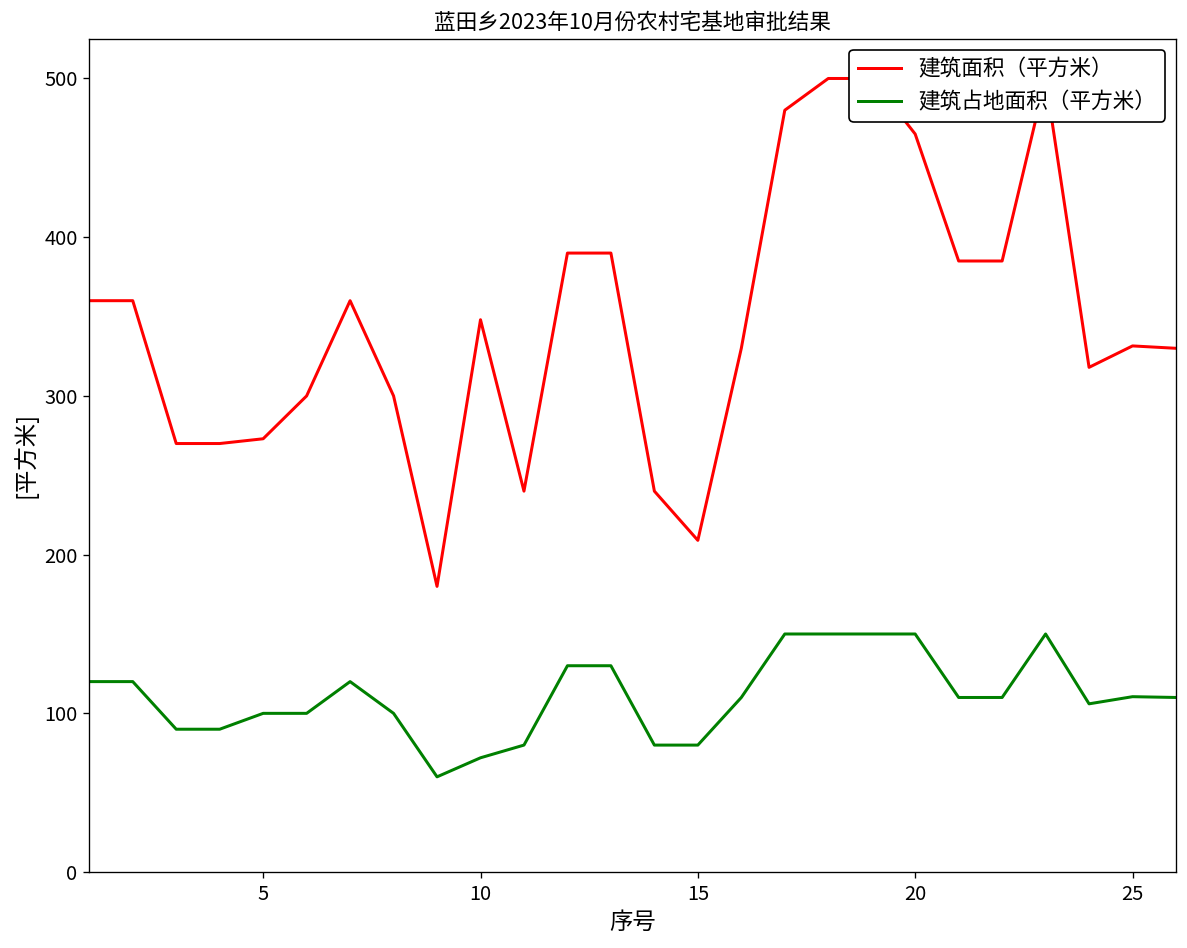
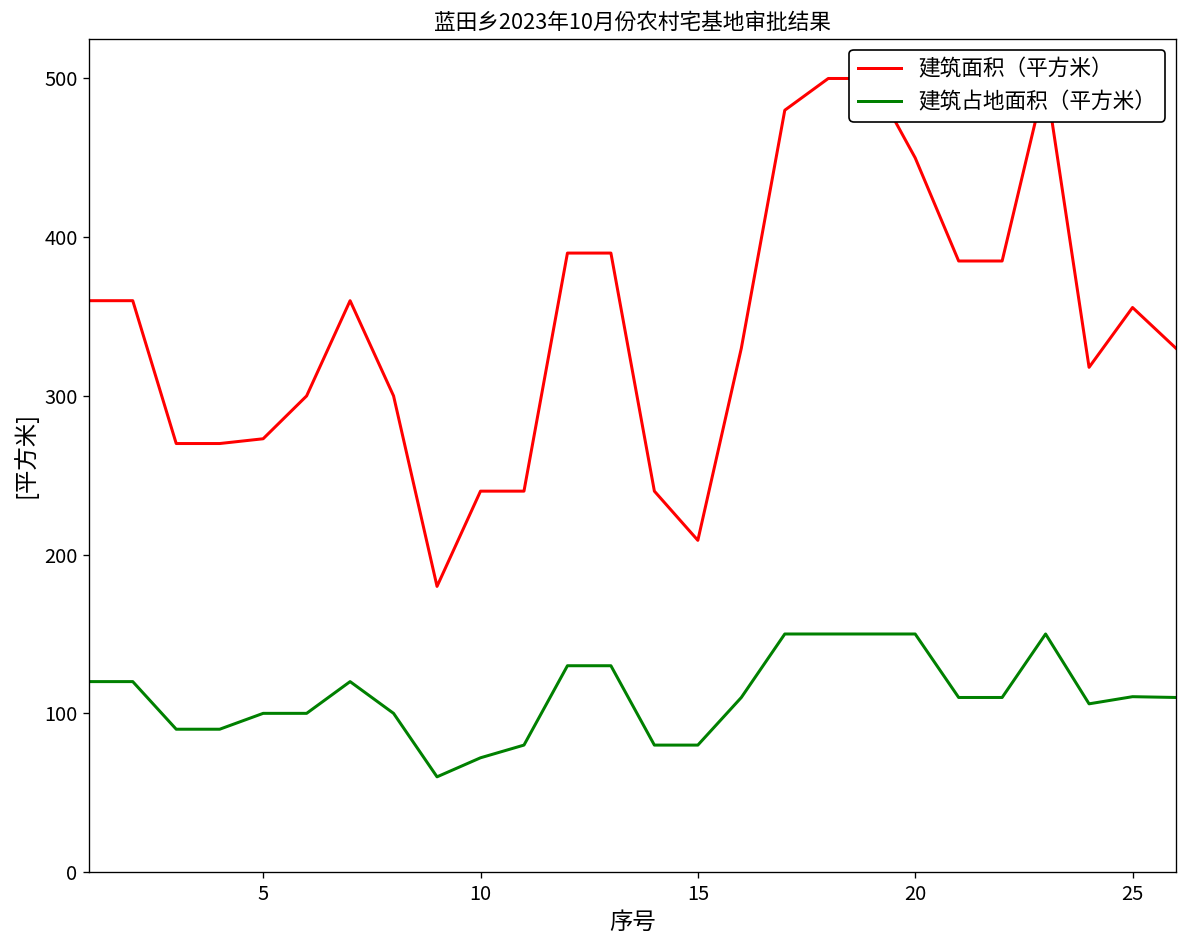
  {
    "建筑面积（平方米）": {
      "5": 273,
-     "10": 348,
+     "10": 240,
      "15": 209,
-     "20": 465,
-     "25": 332
+     "20": 450,
+     "25": 356
    },
    "建筑占地面积（平方米）": {
      "5": 100,
      "10": 72,
      "15": 80,
      "20": 150,
      "25": 111
    }
  }
